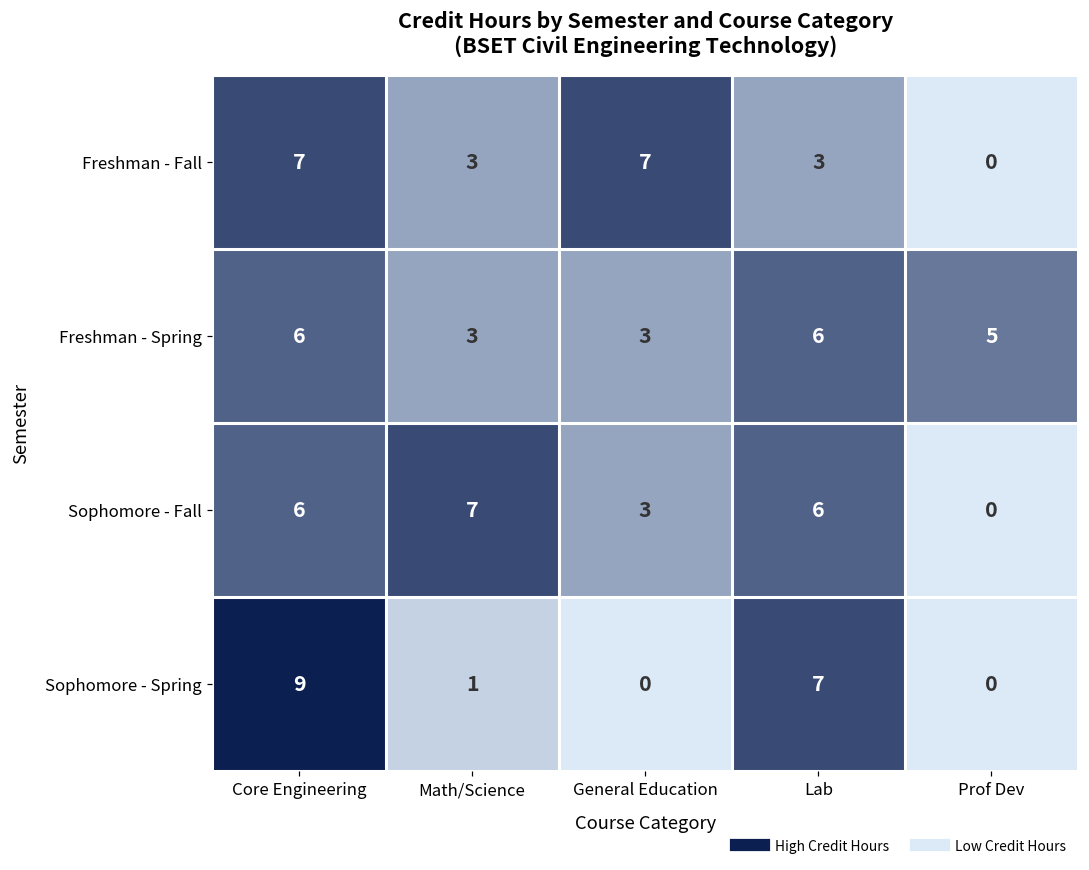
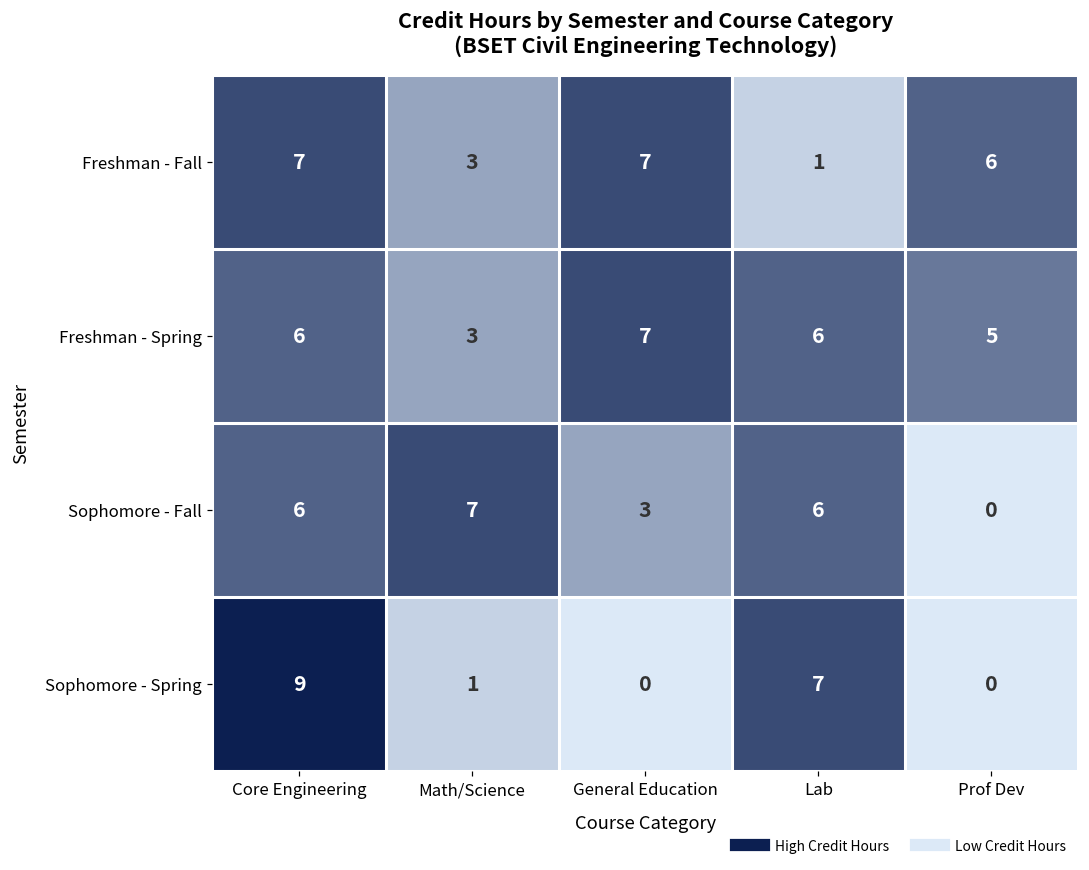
  {
    "Freshman - Fall": {
      "Core Engineering": 7,
      "Math/Science": 3,
      "General Education": 7,
-     "Lab": 3,
-     "Prof Dev": 0
+     "Lab": 1,
+     "Prof Dev": 6
    },
    "Freshman - Spring": {
      "Core Engineering": 6,
      "Math/Science": 3,
-     "General Education": 3,
+     "General Education": 7,
      "Lab": 6,
      "Prof Dev": 5
    },
    "Sophomore - Fall": {
      "Core Engineering": 6,
      "Math/Science": 7,
      "General Education": 3,
      "Lab": 6,
      "Prof Dev": 0
    },
    "Sophomore - Spring": {
      "Core Engineering": 9,
      "Math/Science": 1,
      "General Education": 0,
      "Lab": 7,
      "Prof Dev": 0
    }
  }
